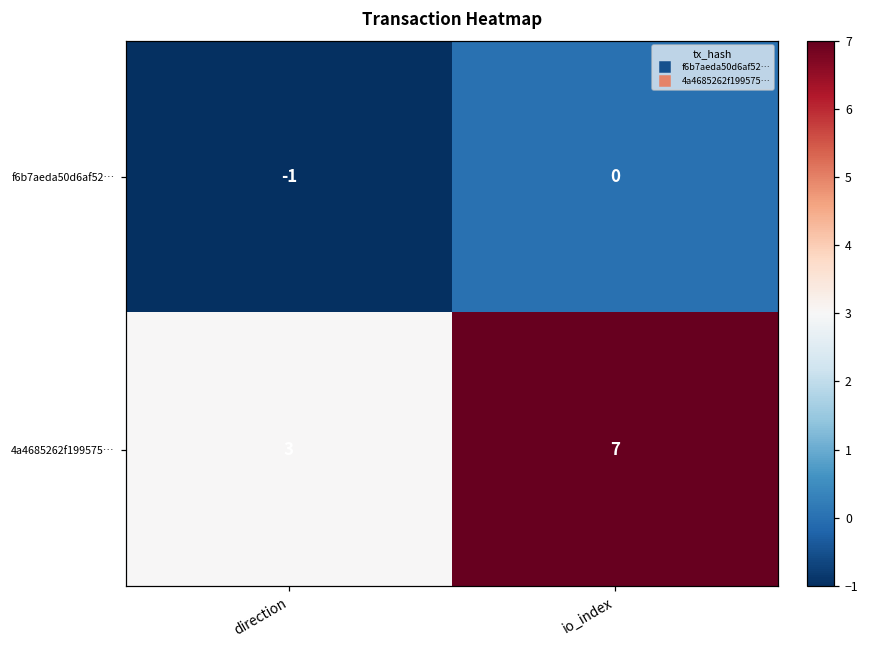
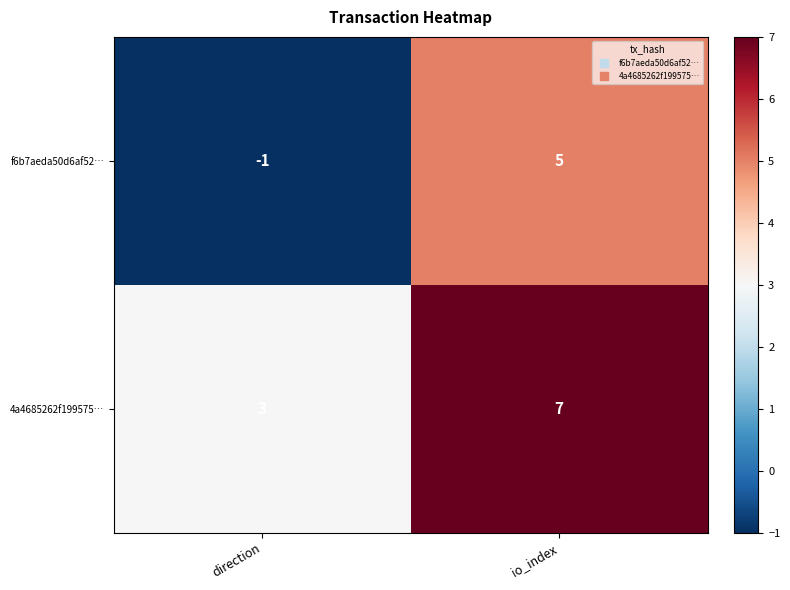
  {
    "f6b7aeda50d6af52…": {
      "direction": -1,
-     "io_index": 0
+     "io_index": 5
    },
    "4a4685262f199575…": {
      "io_index": 7
    }
  }
